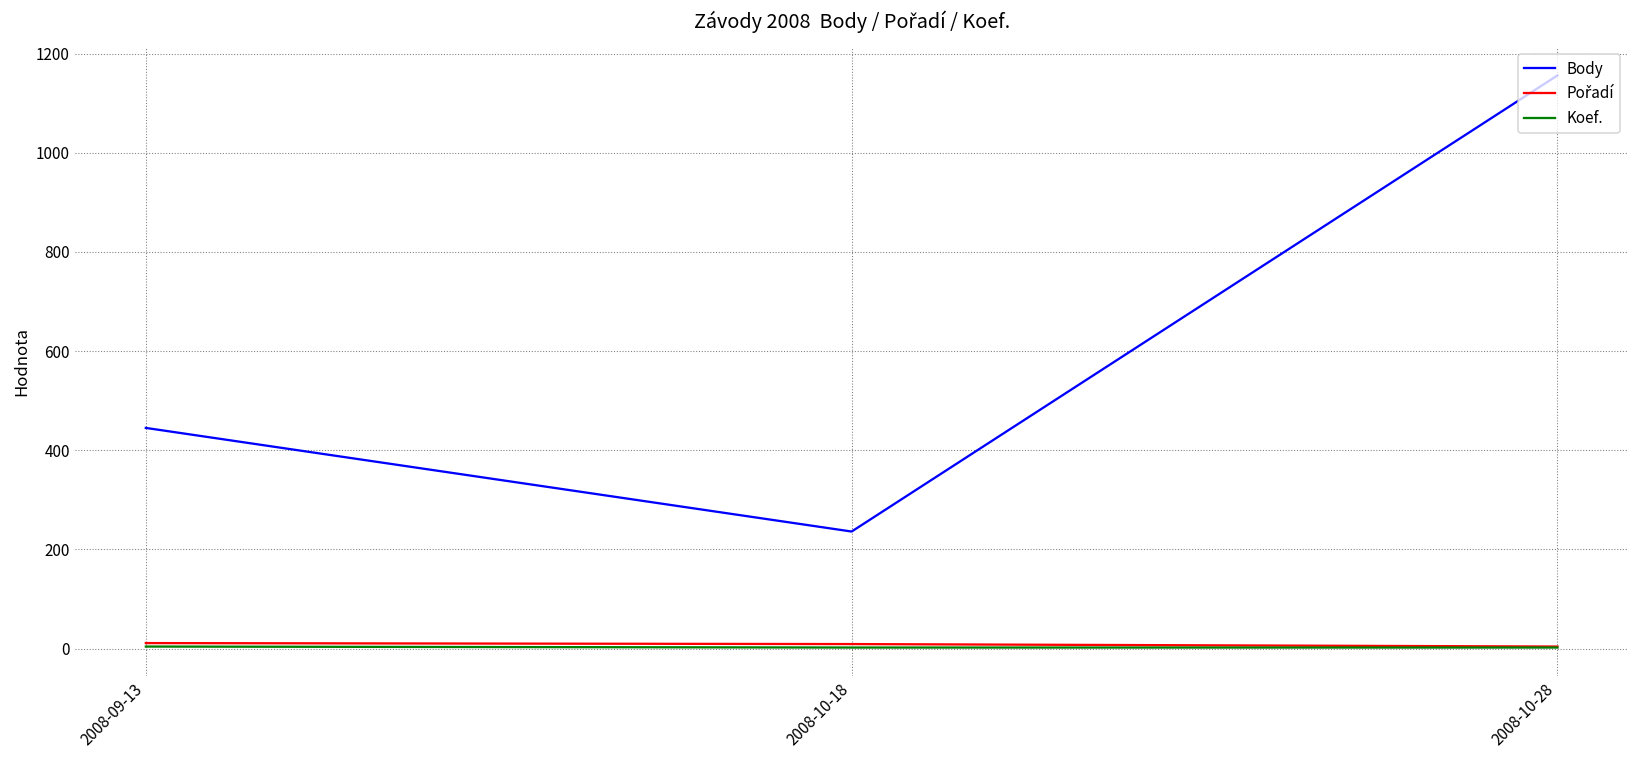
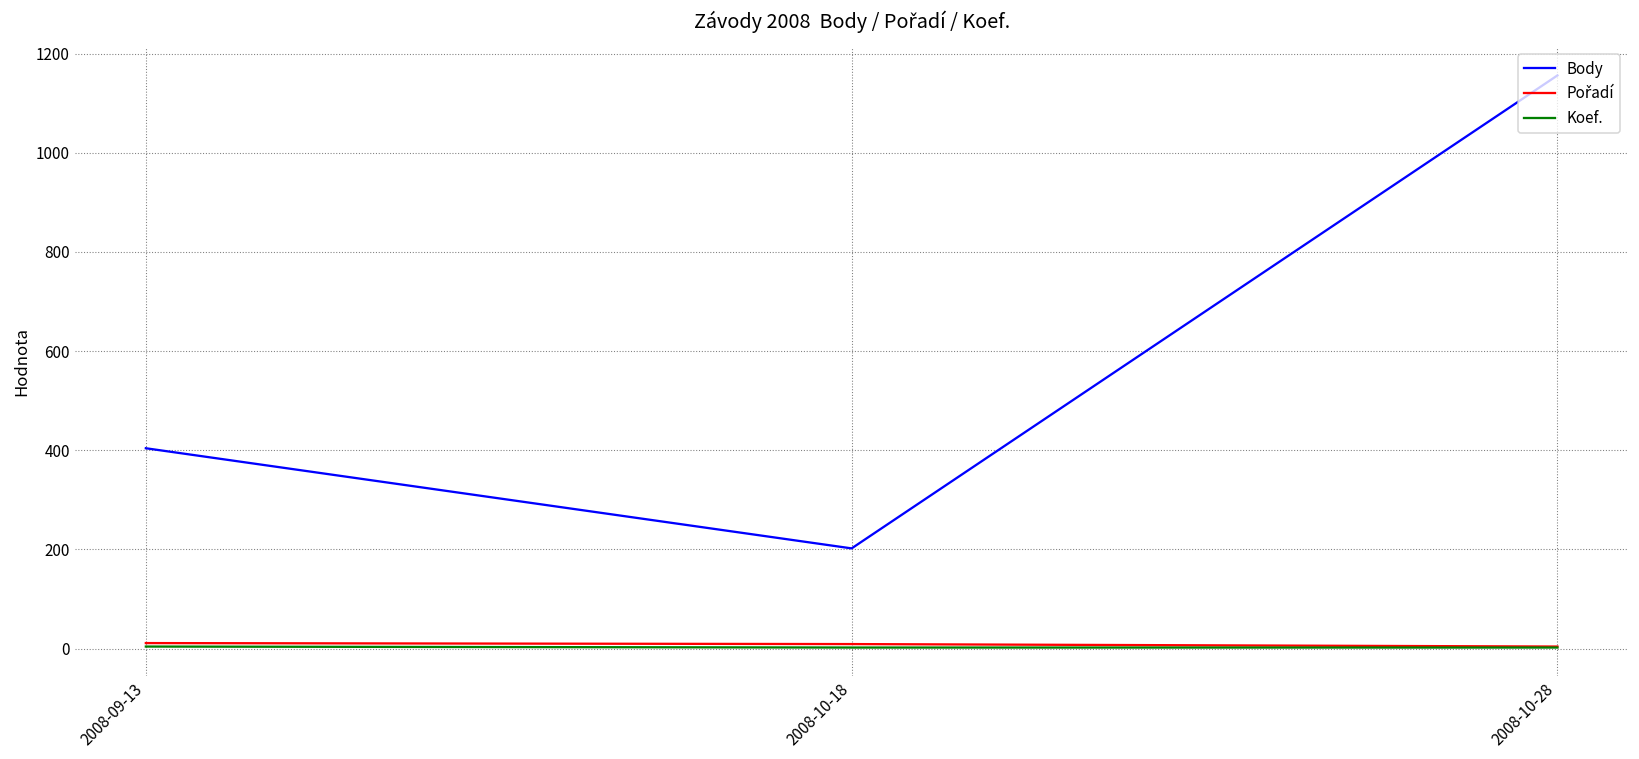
  {
    "Body": {
-     "2008-09-13": 450,
-     "2008-10-18": 240
+     "2008-09-13": 400,
+     "2008-10-18": 200
    },
    "Pořadí": {
      "2008-09-13": 10,
      "2008-10-18": 10
    },
    "Koef.": {
      "2008-09-13": 0,
      "2008-10-18": 0
    }
  }
